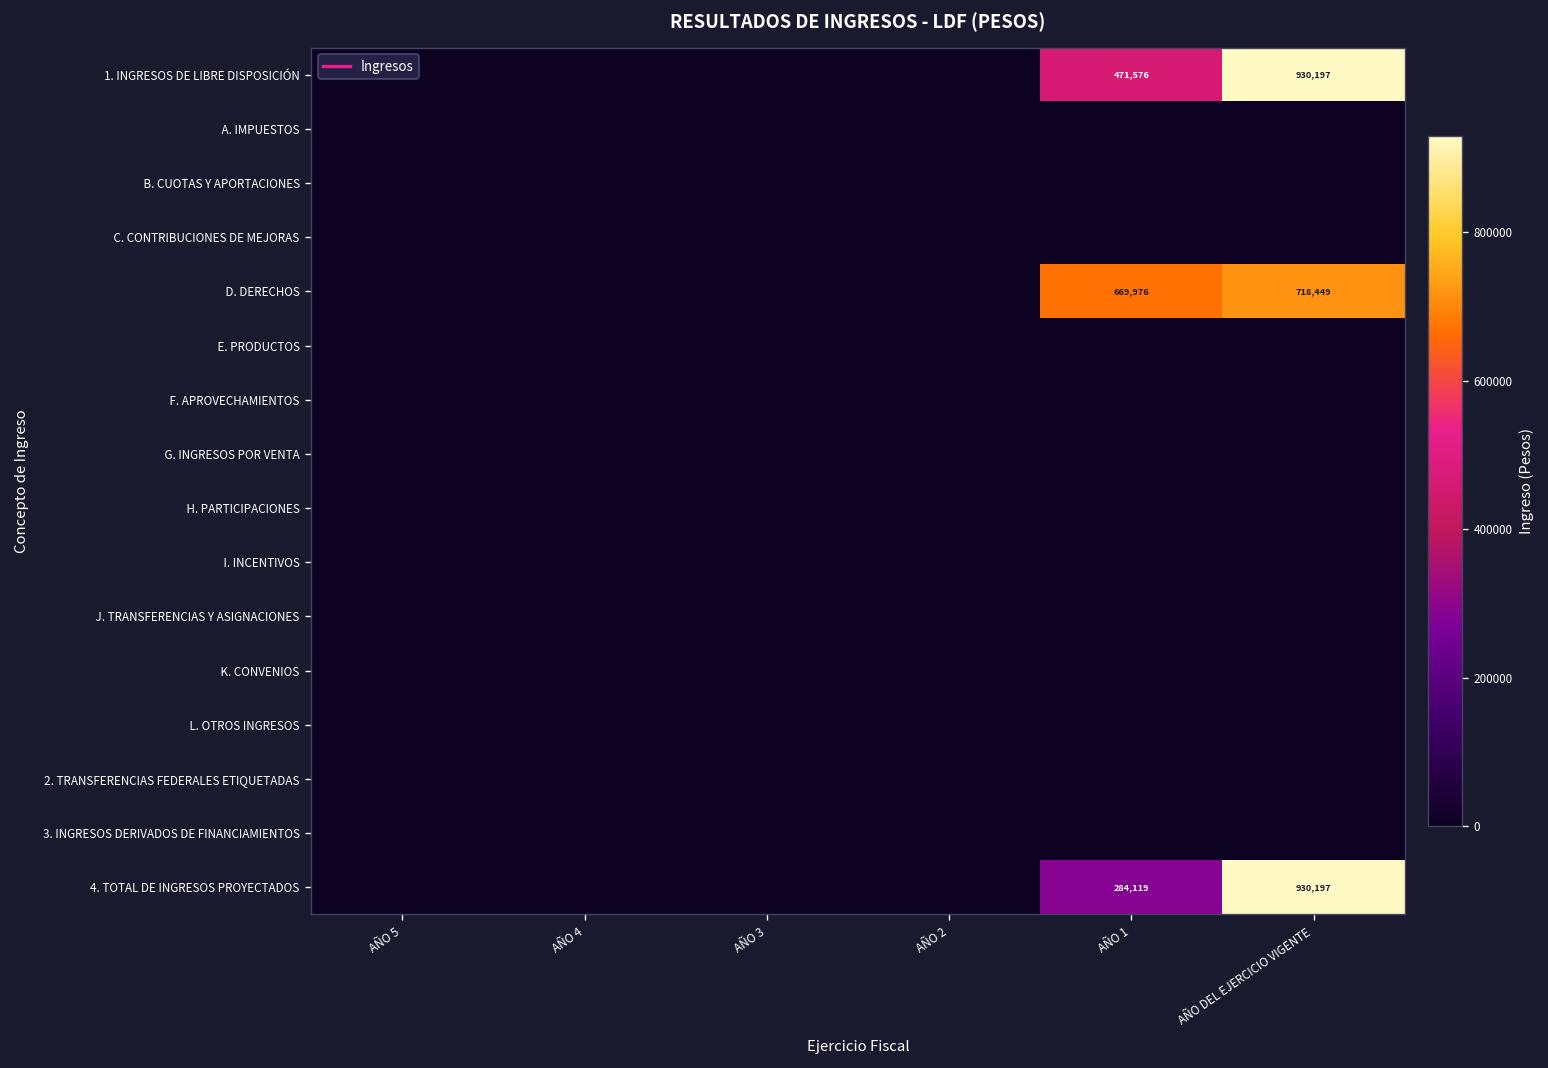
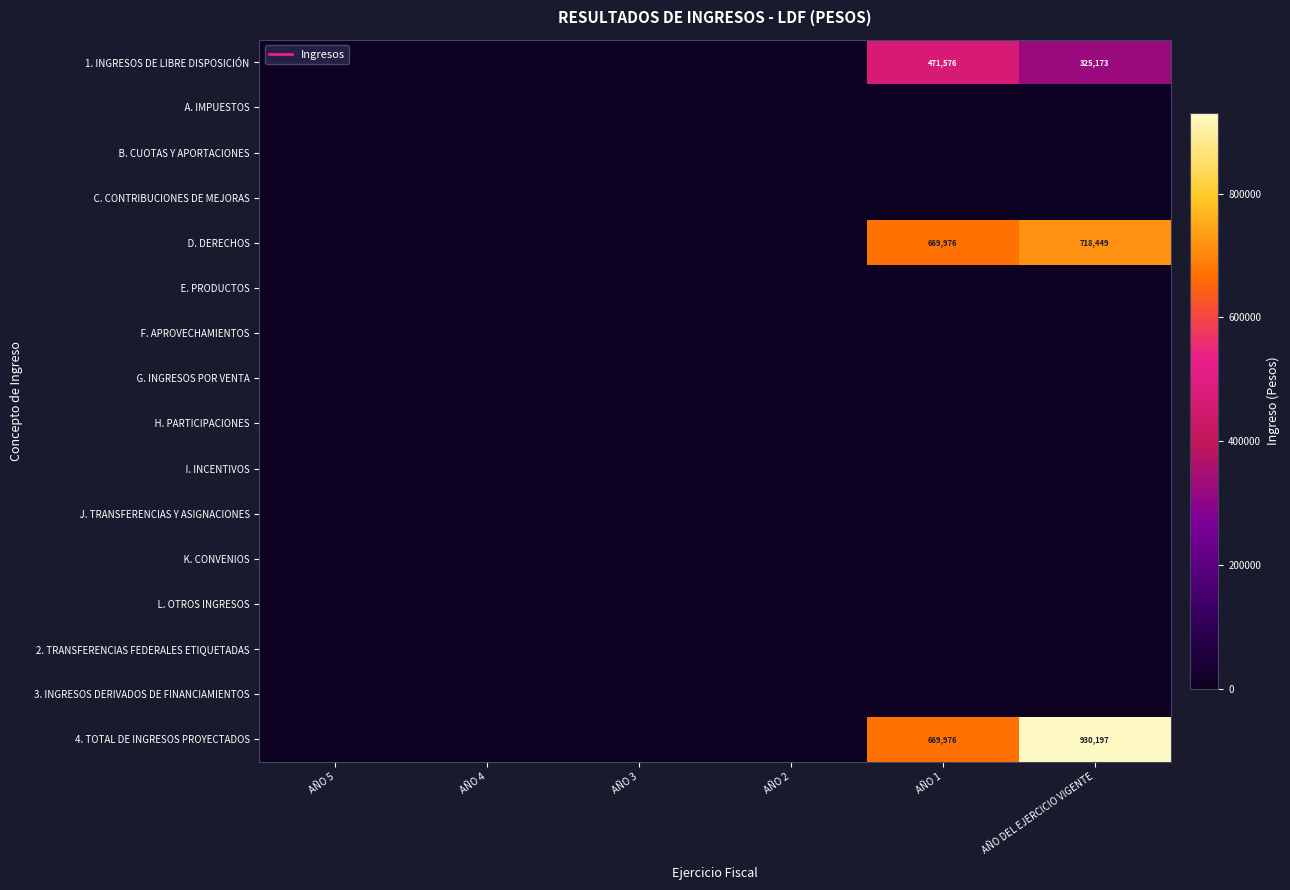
  {
    "1. INGRESOS DE LIBRE DISPOSICIÓN": {
      "AÑO 1": "471,576",
-     "AÑO DEL EJERCICIO VIGENTE": "930,197"
+     "AÑO DEL EJERCICIO VIGENTE": "325,173"
    },
    "D. DERECHOS": {
      "AÑO 1": "669,976",
      "AÑO DEL EJERCICIO VIGENTE": "718,449"
    },
    "4. TOTAL DE INGRESOS PROYECTADOS": {
-     "AÑO 1": "284,119",
+     "AÑO 1": "669,976",
      "AÑO DEL EJERCICIO VIGENTE": "930,197"
    }
  }
